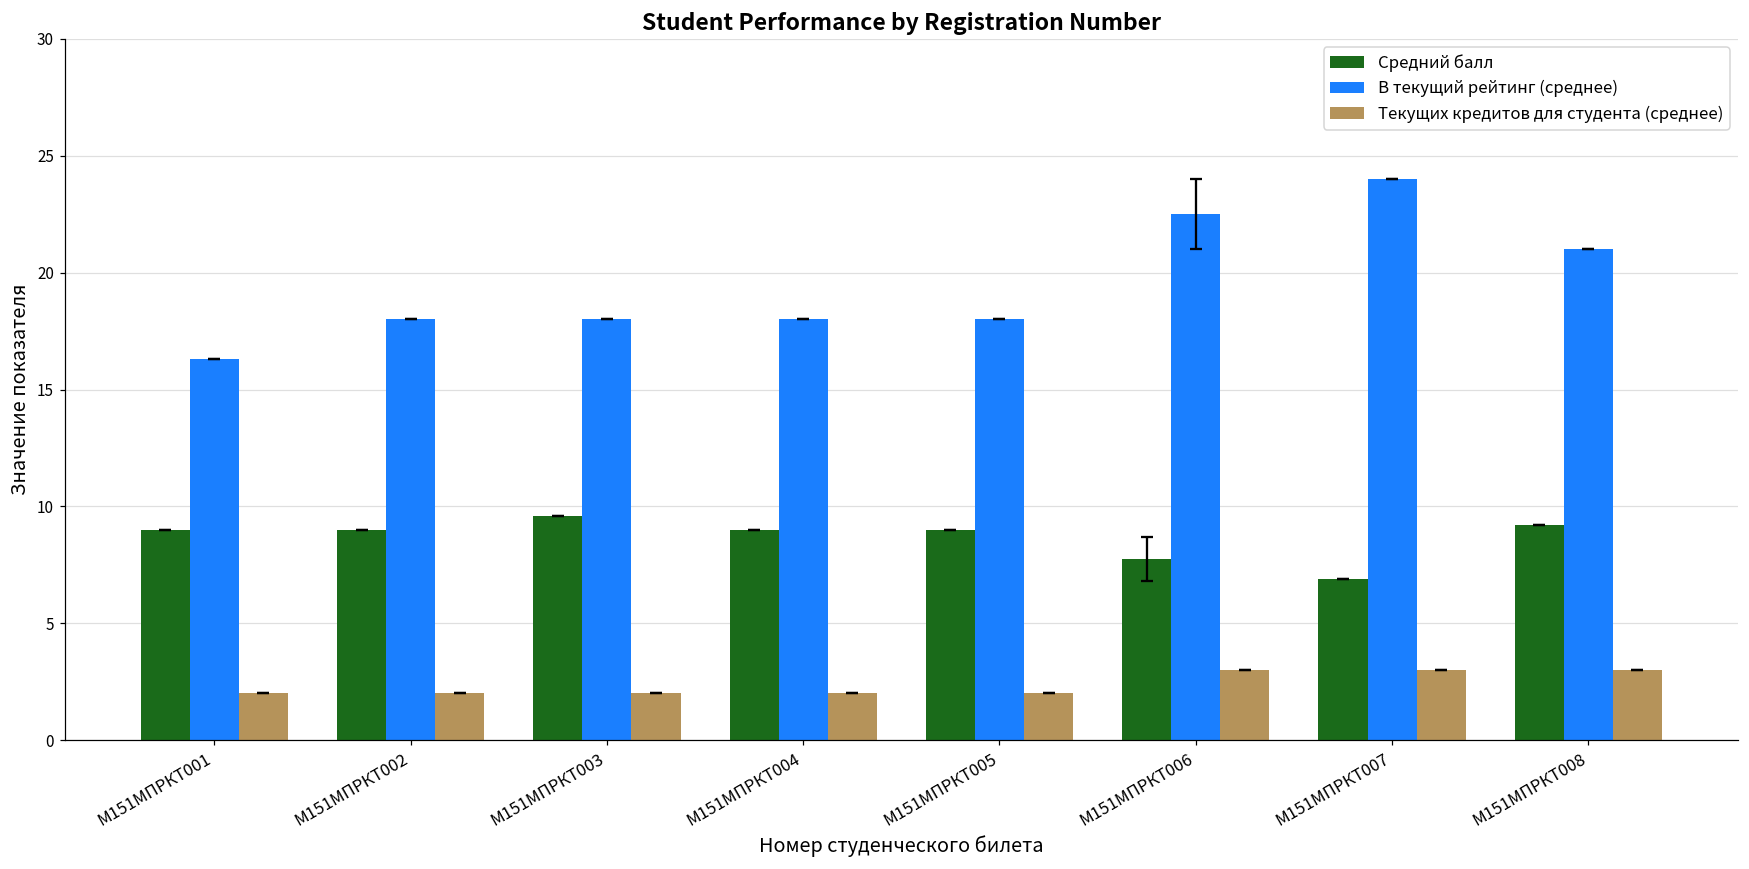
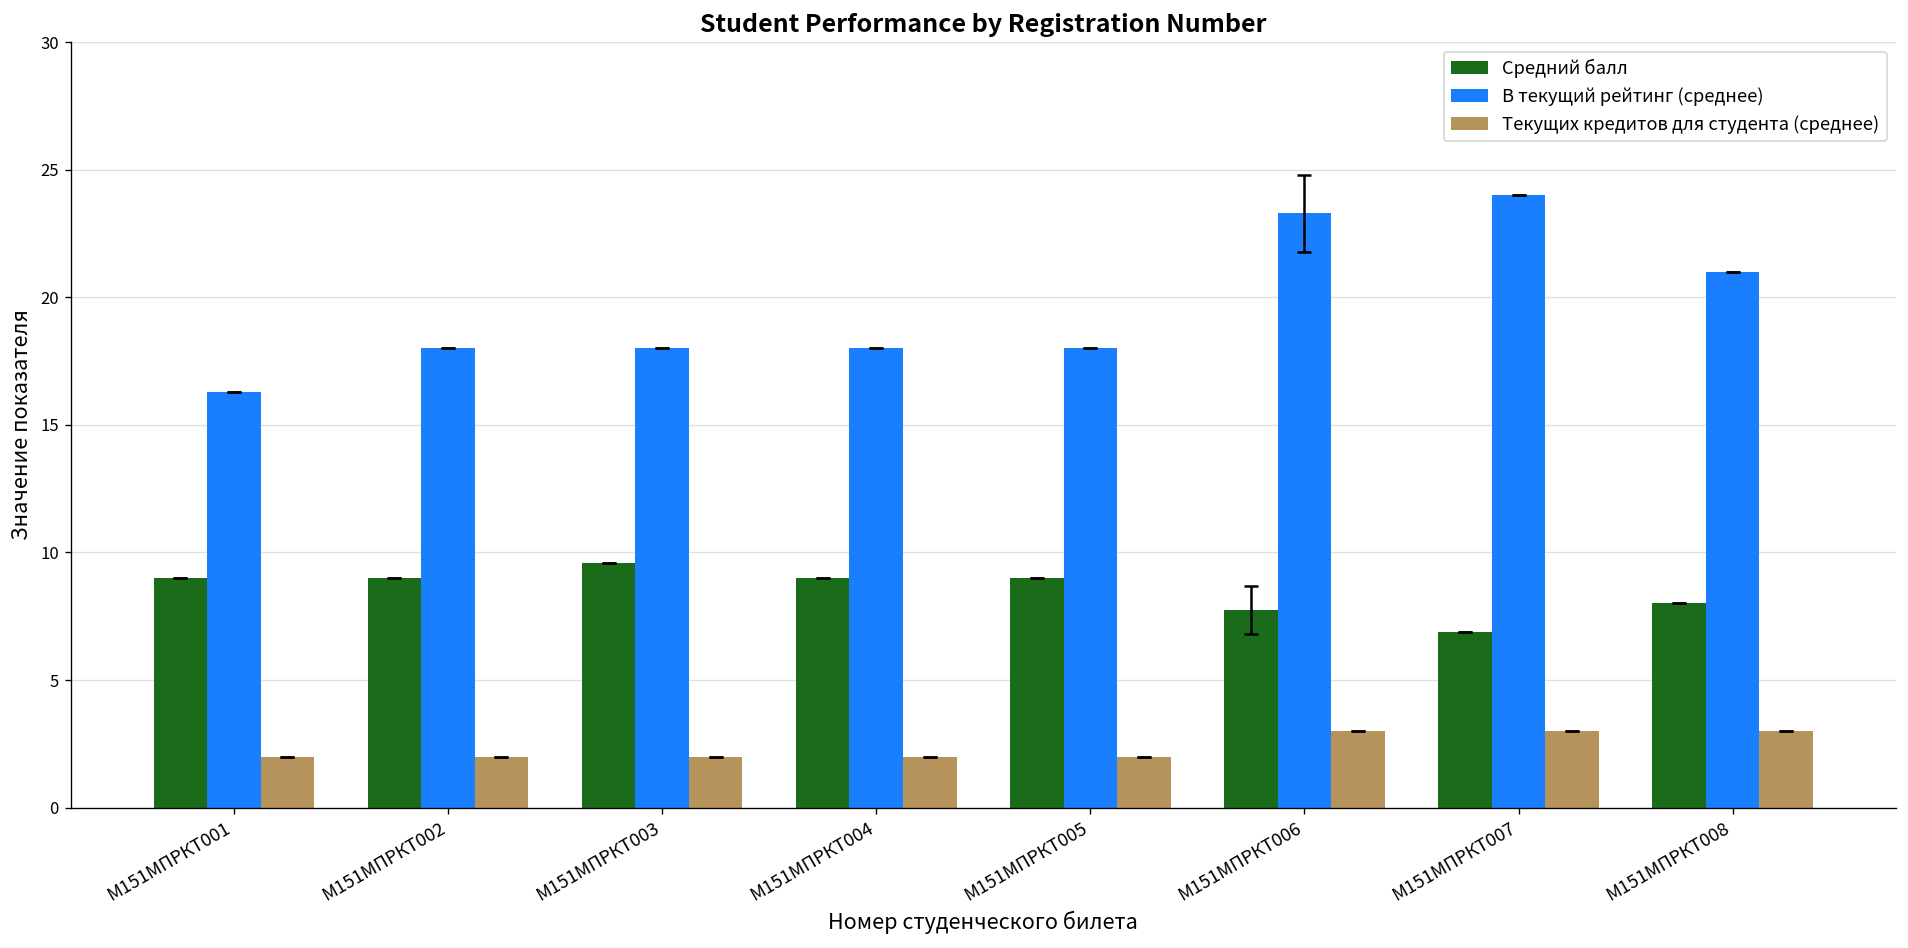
  {
    "Средний балл": {
      "М151МПРКТ001": 9.0,
      "М151МПРКТ002": 9.0,
      "М151МПРКТ003": 9.6,
      "М151МПРКТ004": 9.0,
      "М151МПРКТ005": 9.0,
      "М151МПРКТ006": 7.8,
      "М151МПРКТ007": 6.9,
-     "М151МПРКТ008": 9.2
+     "М151МПРКТ008": 8.0
    },
    "В текущий рейтинг (среднее)": {
      "М151МПРКТ001": 16.3,
      "М151МПРКТ002": 18.0,
      "М151МПРКТ003": 18.0,
      "М151МПРКТ004": 18.0,
      "М151МПРКТ005": 18.0,
-     "М151МПРКТ006": 22.5,
+     "М151МПРКТ006": 23.3,
      "М151МПРКТ007": 24.0,
      "М151МПРКТ008": 21.0
    },
    "Текущих кредитов для студента (среднее)": {
      "М151МПРКТ001": 2.0,
      "М151МПРКТ002": 2.0,
      "М151МПРКТ003": 2.0,
      "М151МПРКТ004": 2.0,
      "М151МПРКТ005": 2.0,
      "М151МПРКТ006": 3.0,
      "М151МПРКТ007": 3.0,
      "М151МПРКТ008": 3.0
    }
  }
